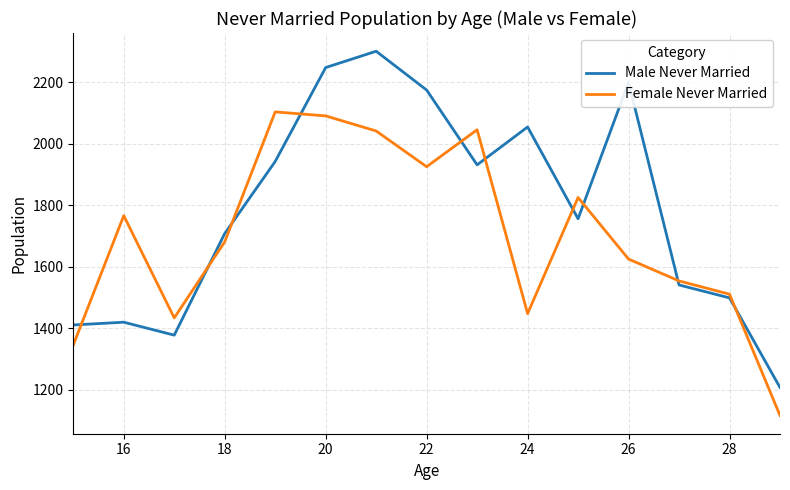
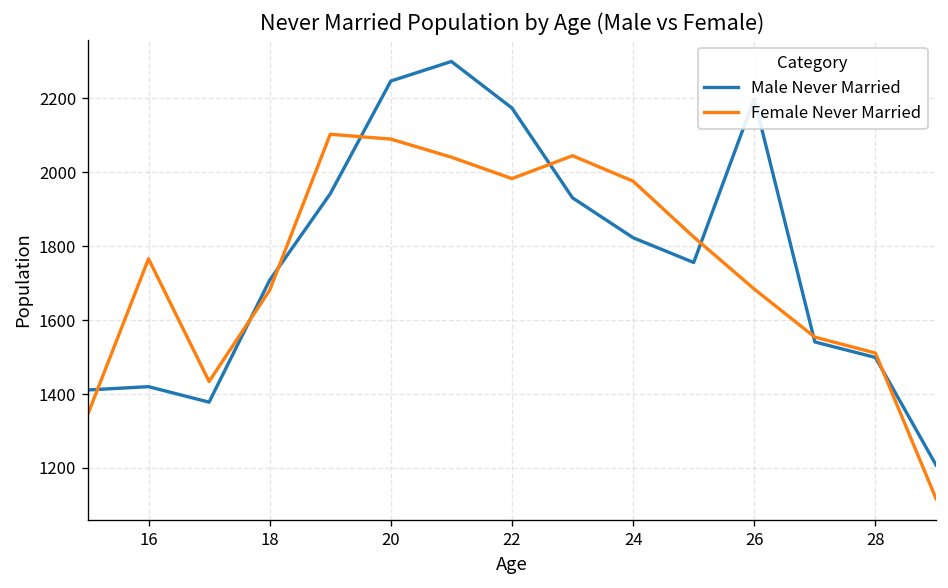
  {
    "Male Never Married": {
      "16": 1420,
      "18": 1710,
      "20": 2250,
      "22": 2170,
-     "24": 2050,
+     "24": 1820,
      "28": 1500
    },
    "Female Never Married": {
      "16": 1770,
      "18": 1680,
      "20": 2090,
-     "22": 1930,
-     "24": 1450,
-     "26": 1630,
+     "22": 1980,
+     "24": 1980,
+     "26": 1680,
      "28": 1510
    }
  }
